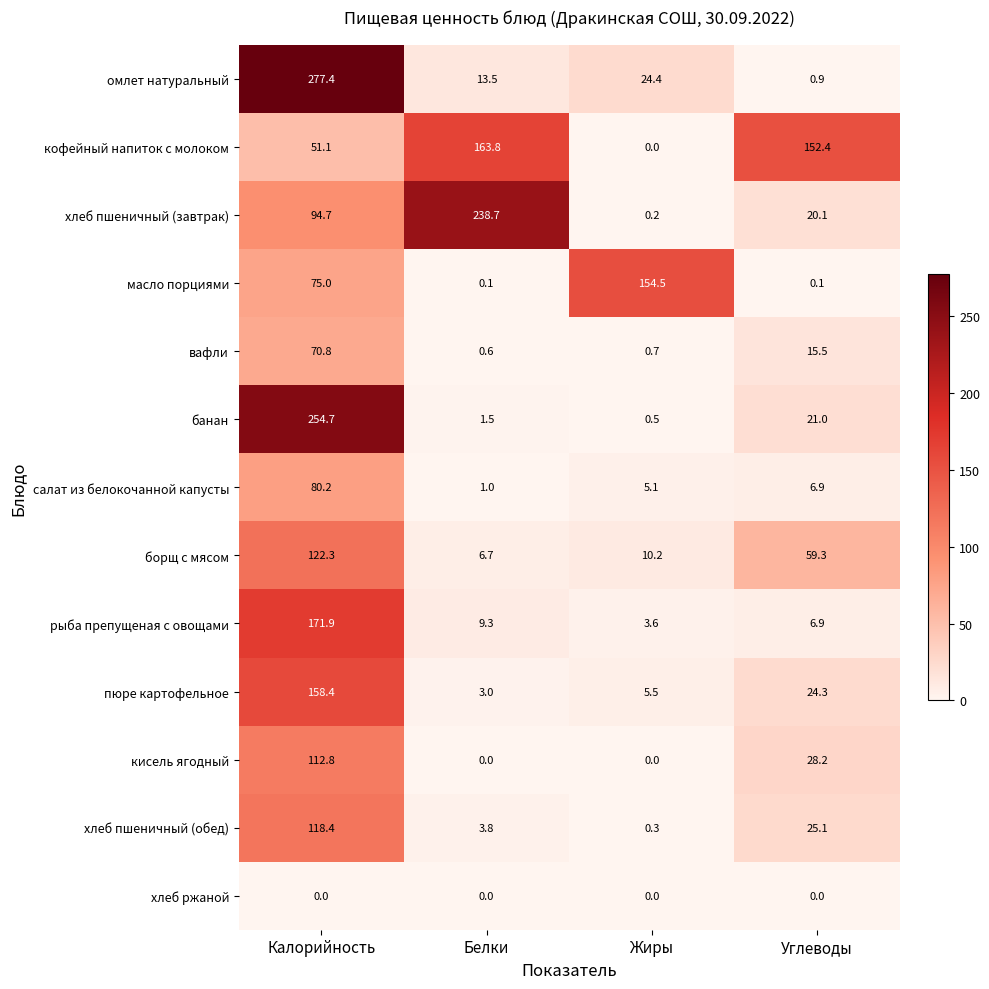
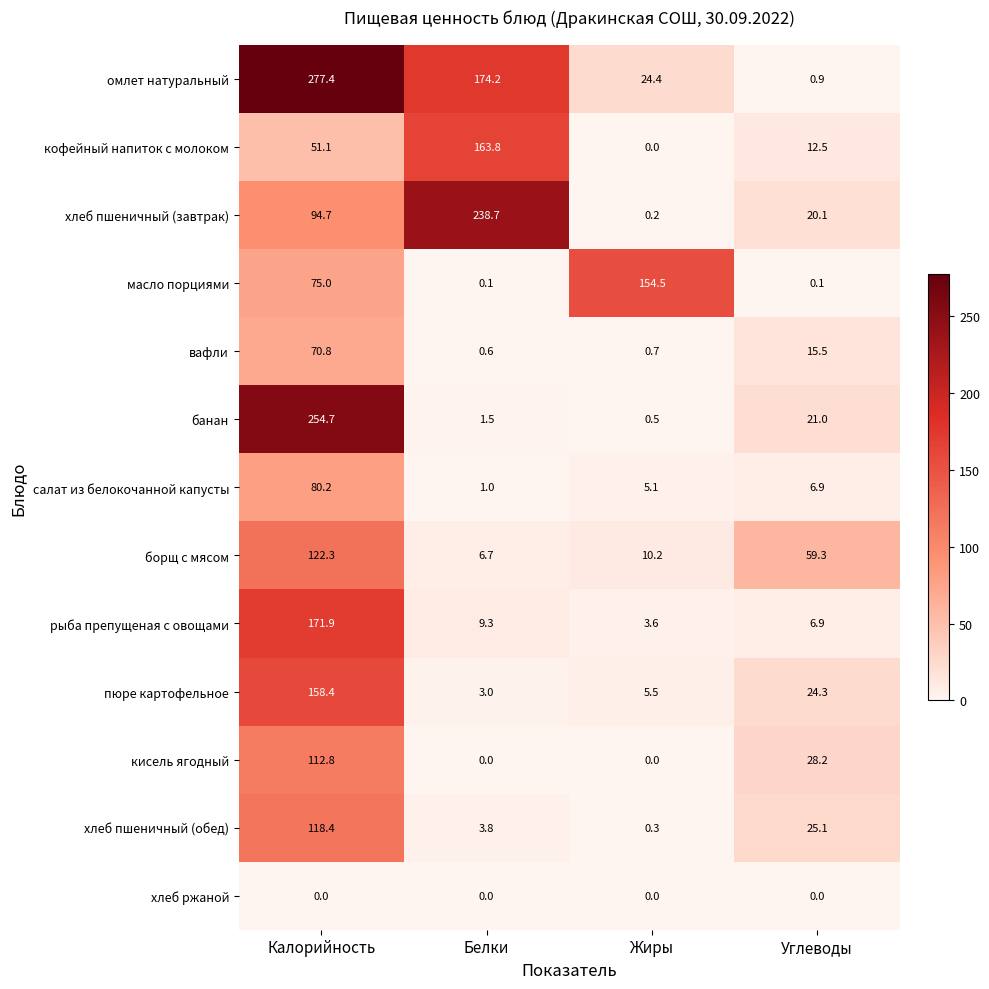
  {
    "омлет натуральный": {
      "Калорийность": 277.4,
-     "Белки": 13.5,
+     "Белки": 174.2,
      "Жиры": 24.4,
      "Углеводы": 0.9
    },
    "кофейный напиток с молоком": {
      "Калорийность": 51.1,
      "Белки": 163.8,
      "Жиры": 0.0,
-     "Углеводы": 152.4
+     "Углеводы": 12.5
    },
    "хлеб пшеничный (завтрак)": {
      "Калорийность": 94.7,
      "Белки": 238.7,
      "Жиры": 0.2,
      "Углеводы": 20.1
    },
    "масло порциями": {
      "Калорийность": 75.0,
      "Белки": 0.1,
      "Жиры": 154.5,
      "Углеводы": 0.1
    },
    "вафли": {
      "Калорийность": 70.8,
      "Белки": 0.6,
      "Жиры": 0.7,
      "Углеводы": 15.5
    },
    "банан": {
      "Калорийность": 254.7,
      "Белки": 1.5,
      "Жиры": 0.5,
      "Углеводы": 21.0
    },
    "салат из белокочанной капусты": {
      "Калорийность": 80.2,
      "Белки": 1.0,
      "Жиры": 5.1,
      "Углеводы": 6.9
    },
    "борщ с мясом": {
      "Калорийность": 122.3,
      "Белки": 6.7,
      "Жиры": 10.2,
      "Углеводы": 59.3
    },
    "рыба препущеная с овощами": {
      "Калорийность": 171.9,
      "Белки": 9.3,
      "Жиры": 3.6,
      "Углеводы": 6.9
    },
    "пюре картофельное": {
      "Калорийность": 158.4,
      "Белки": 3.0,
      "Жиры": 5.5,
      "Углеводы": 24.3
    },
    "кисель ягодный": {
      "Калорийность": 112.8,
      "Белки": 0.0,
      "Жиры": 0.0,
      "Углеводы": 28.2
    },
    "хлеб пшеничный (обед)": {
      "Калорийность": 118.4,
      "Белки": 3.8,
      "Жиры": 0.3,
      "Углеводы": 25.1
    },
    "хлеб ржаной": {
      "Калорийность": 0.0,
      "Белки": 0.0,
      "Жиры": 0.0,
      "Углеводы": 0.0
    }
  }
